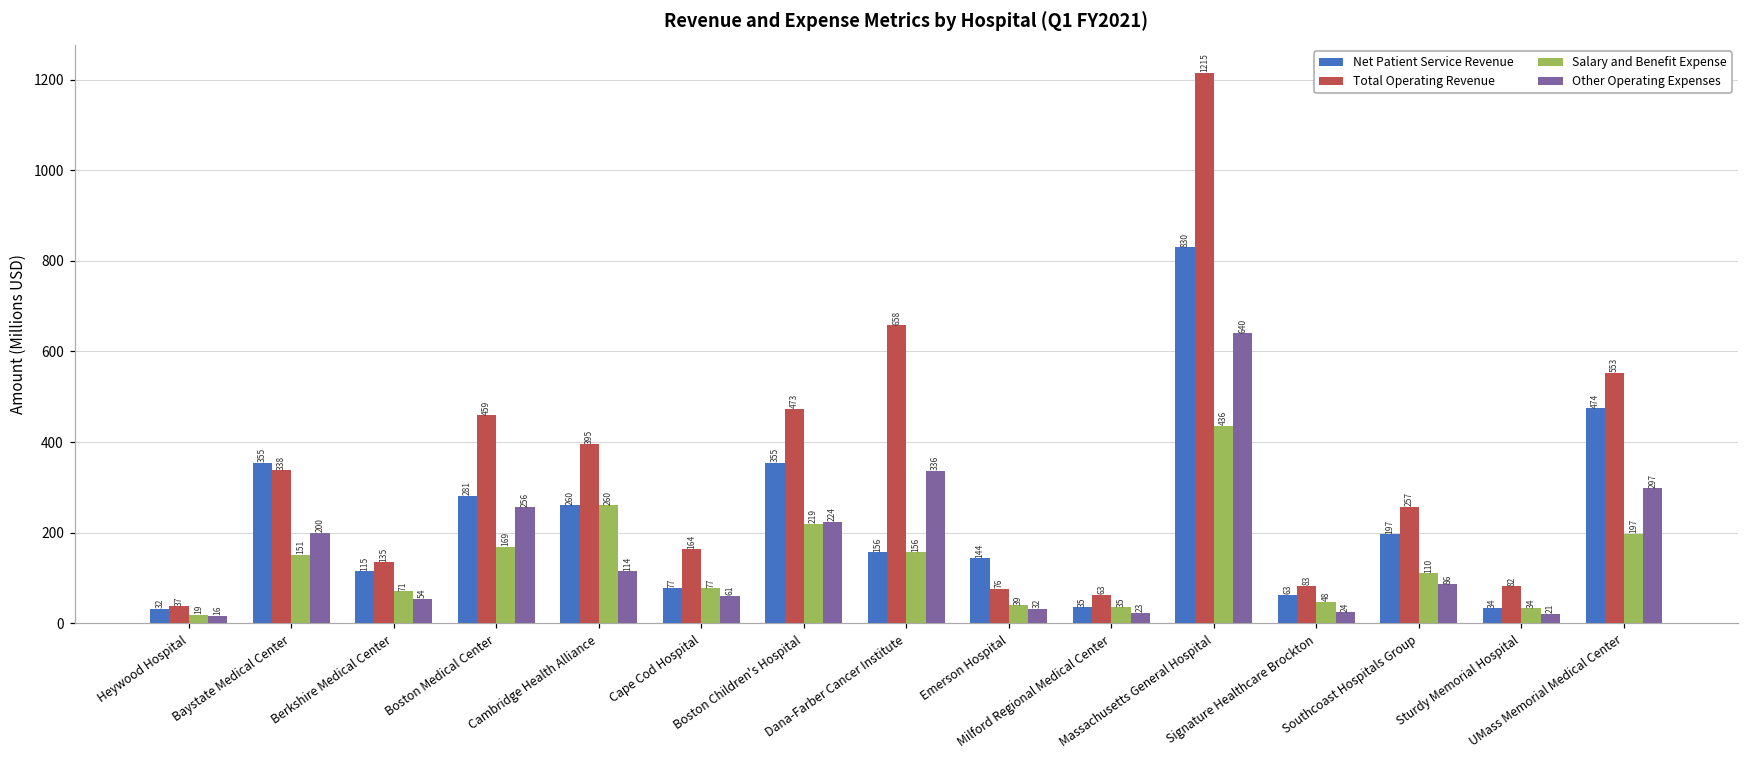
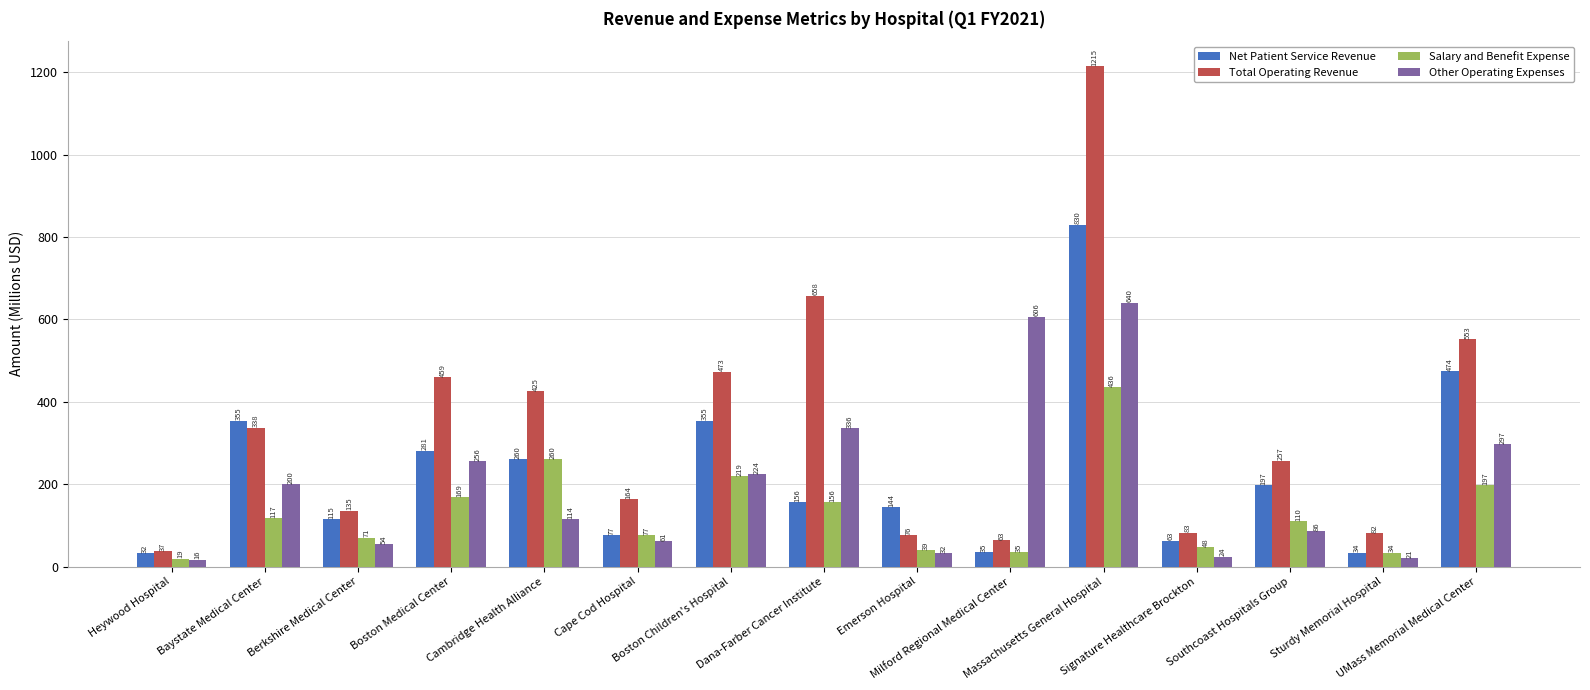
  {
    "Net Patient Service Revenue": {
      "Heywood Hospital": 32,
      "Baystate Medical Center": 355,
      "Berkshire Medical Center": 115,
      "Boston Medical Center": 281,
      "Cambridge Health Alliance": 260,
      "Cape Cod Hospital": 77,
      "Boston Children's Hospital": 355,
      "Dana-Farber Cancer Institute": 156,
      "Emerson Hospital": 144,
      "Milford Regional Medical Center": 35,
      "Massachusetts General Hospital": 830,
      "Signature Healthcare Brockton": 63,
      "Southcoast Hospitals Group": 197,
      "Sturdy Memorial Hospital": 34,
      "UMass Memorial Medical Center": 474
    },
    "Total Operating Revenue": {
      "Heywood Hospital": 37,
      "Baystate Medical Center": 338,
      "Berkshire Medical Center": 135,
      "Boston Medical Center": 459,
-     "Cambridge Health Alliance": 395,
+     "Cambridge Health Alliance": 425,
      "Cape Cod Hospital": 164,
      "Boston Children's Hospital": 473,
      "Dana-Farber Cancer Institute": 658,
      "Emerson Hospital": 76,
      "Milford Regional Medical Center": 63,
      "Massachusetts General Hospital": 1215,
      "Signature Healthcare Brockton": 83,
      "Southcoast Hospitals Group": 257,
      "Sturdy Memorial Hospital": 82,
      "UMass Memorial Medical Center": 553
    },
    "Salary and Benefit Expense": {
      "Heywood Hospital": 19,
-     "Baystate Medical Center": 151,
+     "Baystate Medical Center": 117,
      "Berkshire Medical Center": 71,
      "Boston Medical Center": 169,
      "Cambridge Health Alliance": 260,
      "Cape Cod Hospital": 77,
      "Boston Children's Hospital": 219,
      "Dana-Farber Cancer Institute": 156,
      "Emerson Hospital": 39,
      "Milford Regional Medical Center": 35,
      "Massachusetts General Hospital": 436,
      "Signature Healthcare Brockton": 48,
      "Southcoast Hospitals Group": 110,
      "Sturdy Memorial Hospital": 34,
      "UMass Memorial Medical Center": 197
    },
    "Other Operating Expenses": {
      "Heywood Hospital": 16,
      "Baystate Medical Center": 200,
      "Berkshire Medical Center": 54,
      "Boston Medical Center": 256,
      "Cambridge Health Alliance": 114,
      "Cape Cod Hospital": 61,
      "Boston Children's Hospital": 224,
      "Dana-Farber Cancer Institute": 336,
      "Emerson Hospital": 32,
-     "Milford Regional Medical Center": 23,
+     "Milford Regional Medical Center": 606,
      "Massachusetts General Hospital": 640,
      "Signature Healthcare Brockton": 24,
      "Southcoast Hospitals Group": 86,
      "Sturdy Memorial Hospital": 21,
      "UMass Memorial Medical Center": 297
    }
  }
